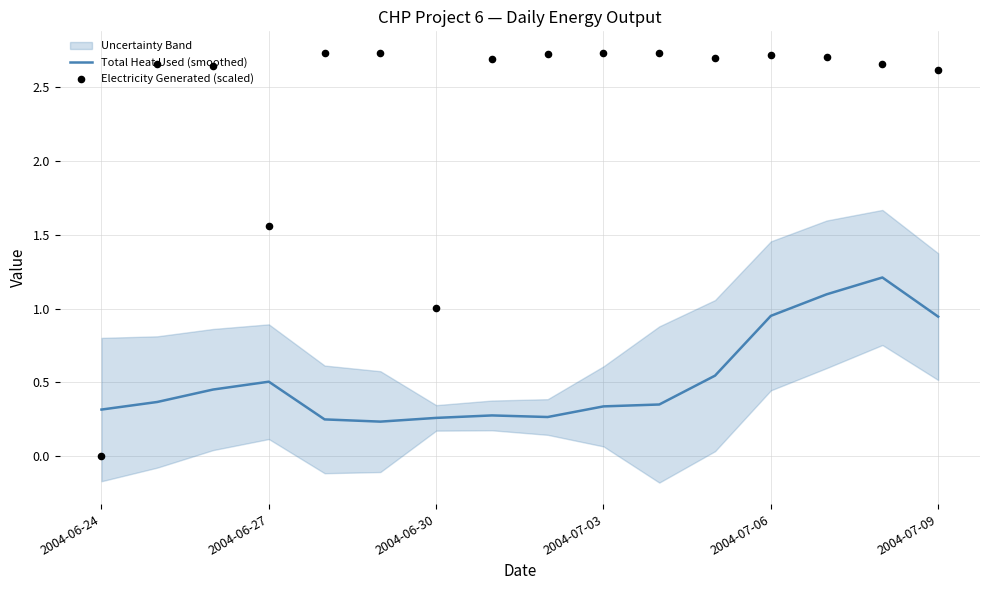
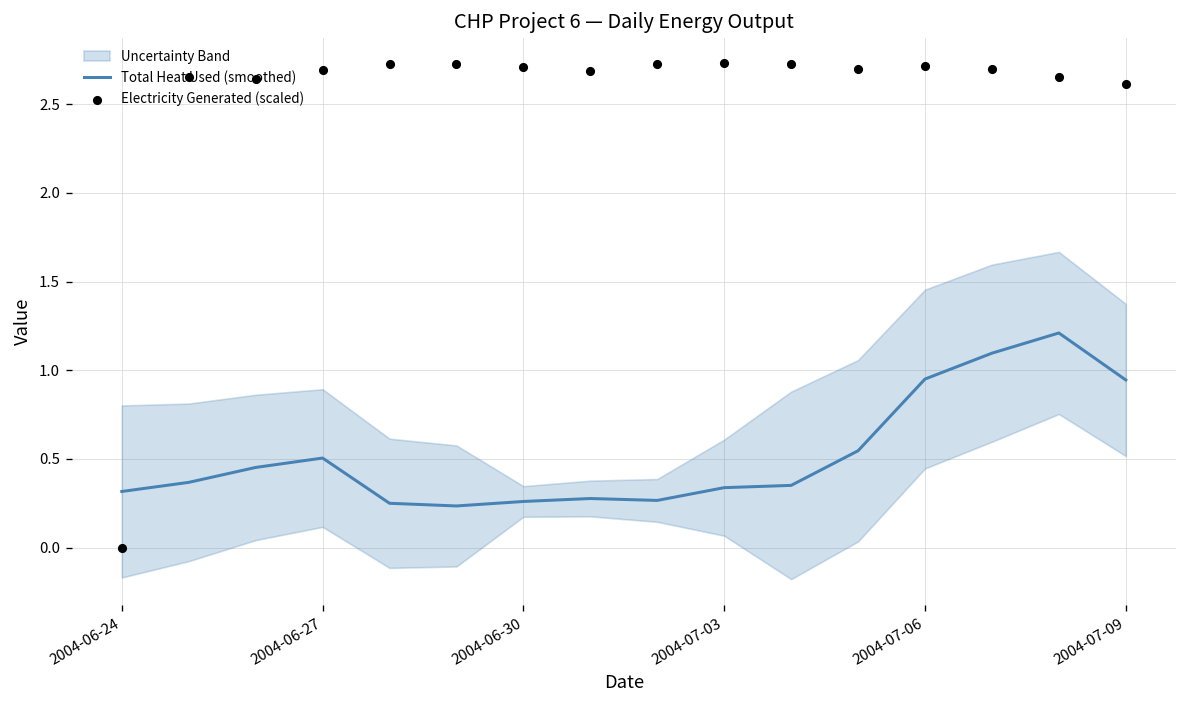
  {
    "Electricity Generated (scaled)": {
-     "2004-06-27": 1.56,
-     "2004-06-30": 1.00
+     "2004-06-27": 2.69,
+     "2004-06-30": 2.71
    }
  }
